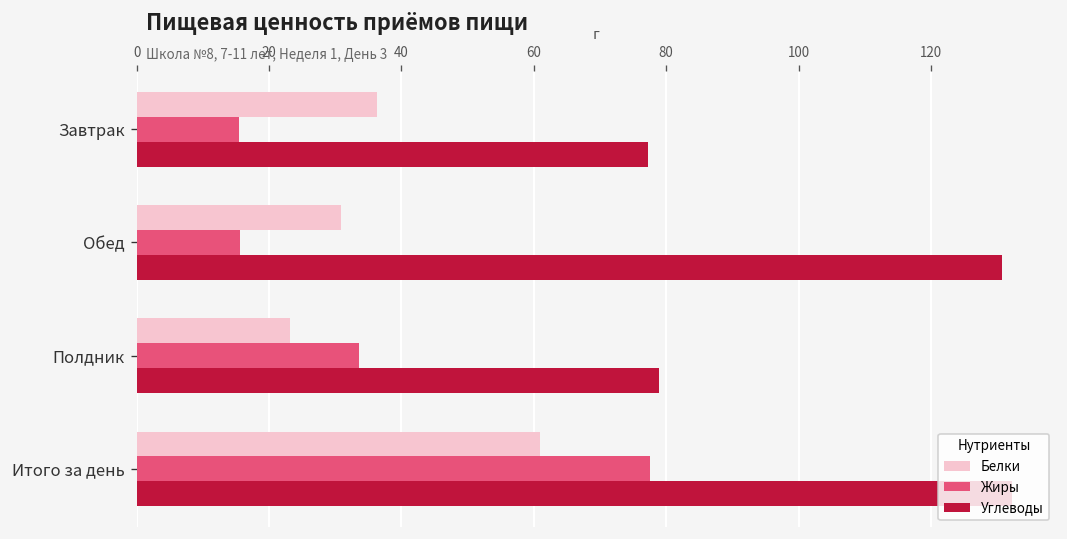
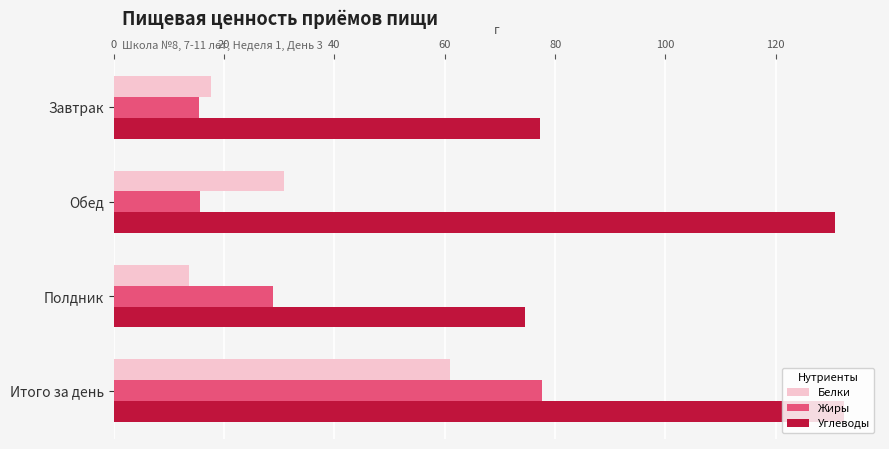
  {
    "Белки": {
-     "Завтрак": 36,
+     "Завтрак": 18,
      "Обед": 31,
-     "Полдник": 23,
+     "Полдник": 14,
      "Итого за день": 61
    },
    "Жиры": {
      "Завтрак": 15,
      "Обед": 16,
-     "Полдник": 34,
+     "Полдник": 29,
      "Итого за день": 78
    },
    "Углеводы": {
      "Завтрак": 77,
      "Обед": 131,
-     "Полдник": 79
+     "Полдник": 75
    }
  }
